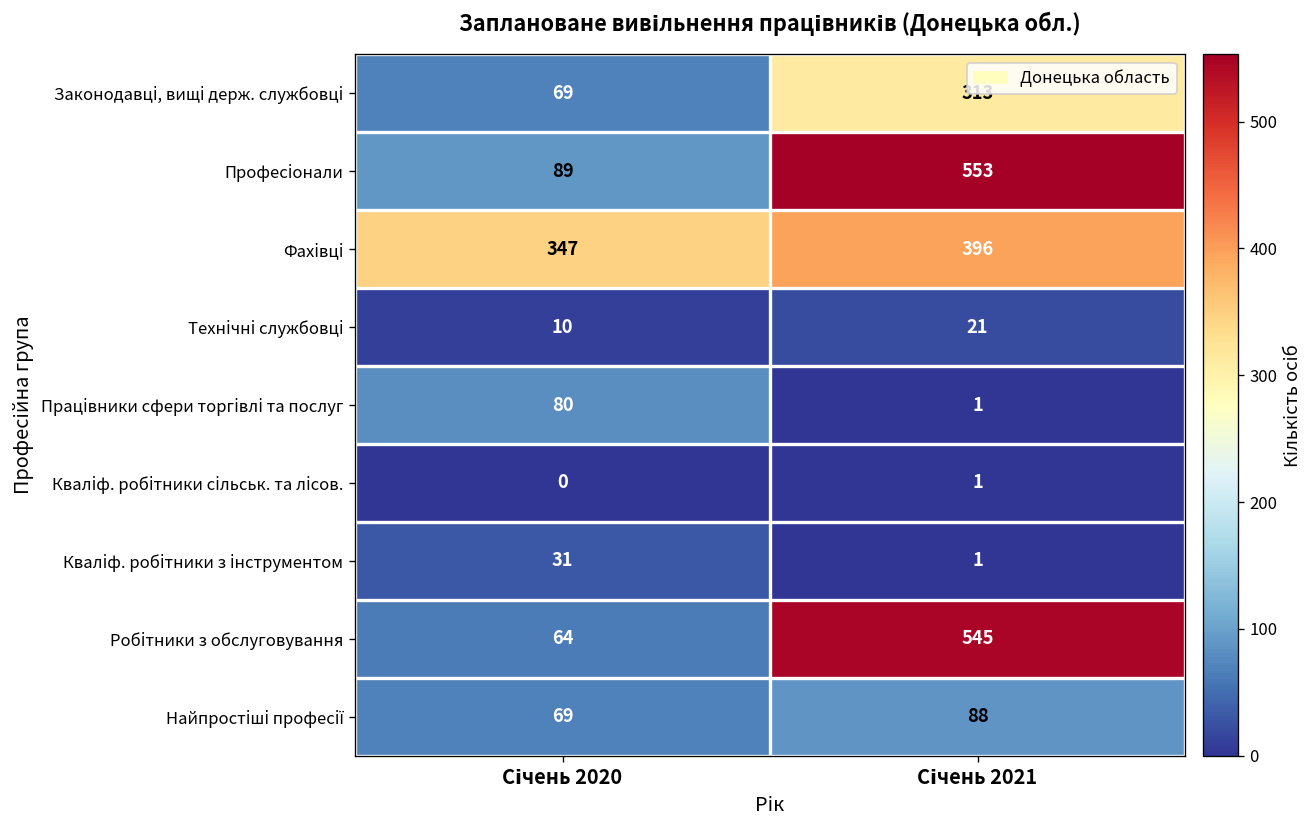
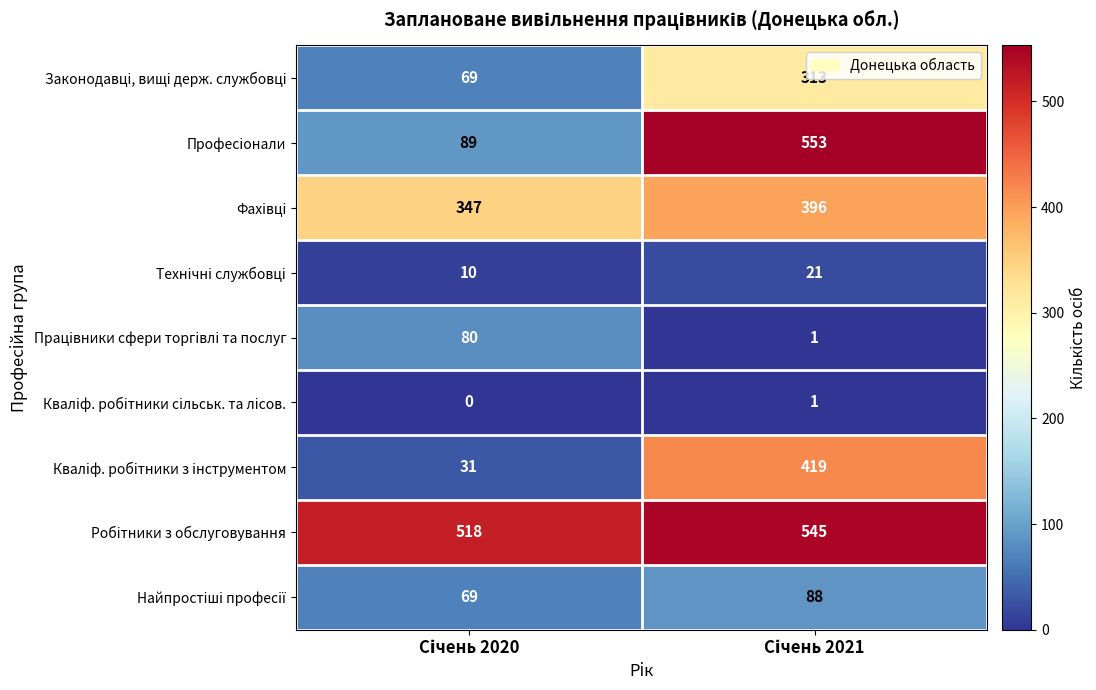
  {
    "Законодавці, вищі держ. службовці": {
      "Січень 2020": 69
    },
    "Професіонали": {
      "Січень 2020": 89,
      "Січень 2021": 553
    },
    "Фахівці": {
      "Січень 2020": 347,
      "Січень 2021": 396
    },
    "Технічні службовці": {
      "Січень 2020": 10,
      "Січень 2021": 21
    },
    "Працівники сфери торгівлі та послуг": {
      "Січень 2020": 80,
      "Січень 2021": 1
    },
    "Кваліф. робітники сільськ. та лісов.": {
      "Січень 2020": 0,
      "Січень 2021": 1
    },
    "Кваліф. робітники з інструментом": {
      "Січень 2020": 31,
-     "Січень 2021": 1
+     "Січень 2021": 419
    },
    "Робітники з обслуговування": {
-     "Січень 2020": 64,
+     "Січень 2020": 518,
      "Січень 2021": 545
    },
    "Найпростіші професії": {
      "Січень 2020": 69,
      "Січень 2021": 88
    }
  }
